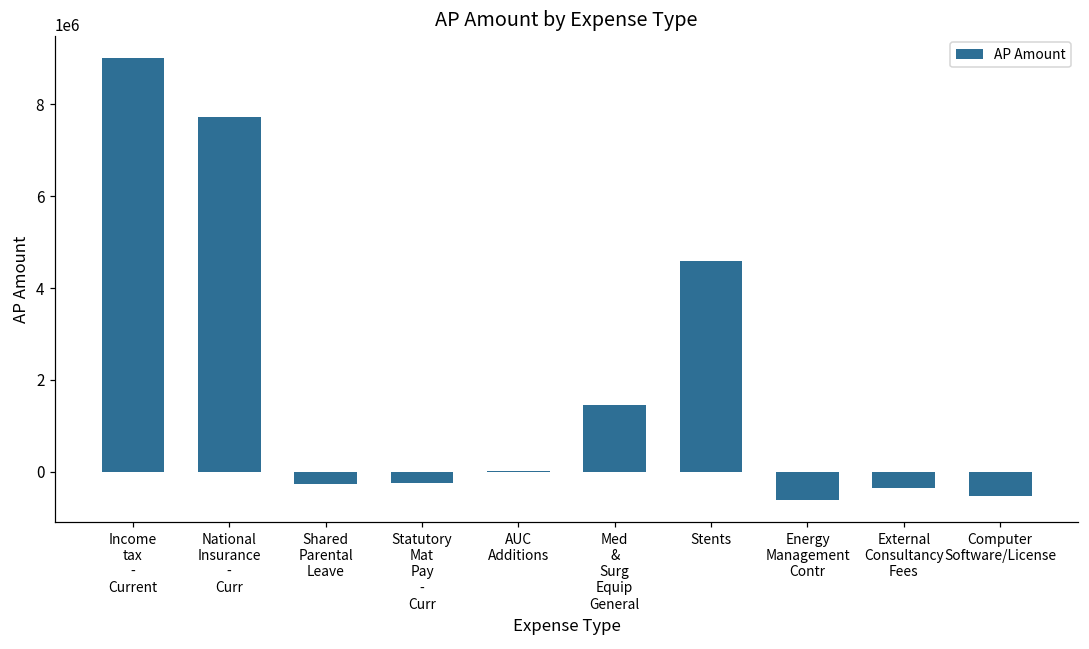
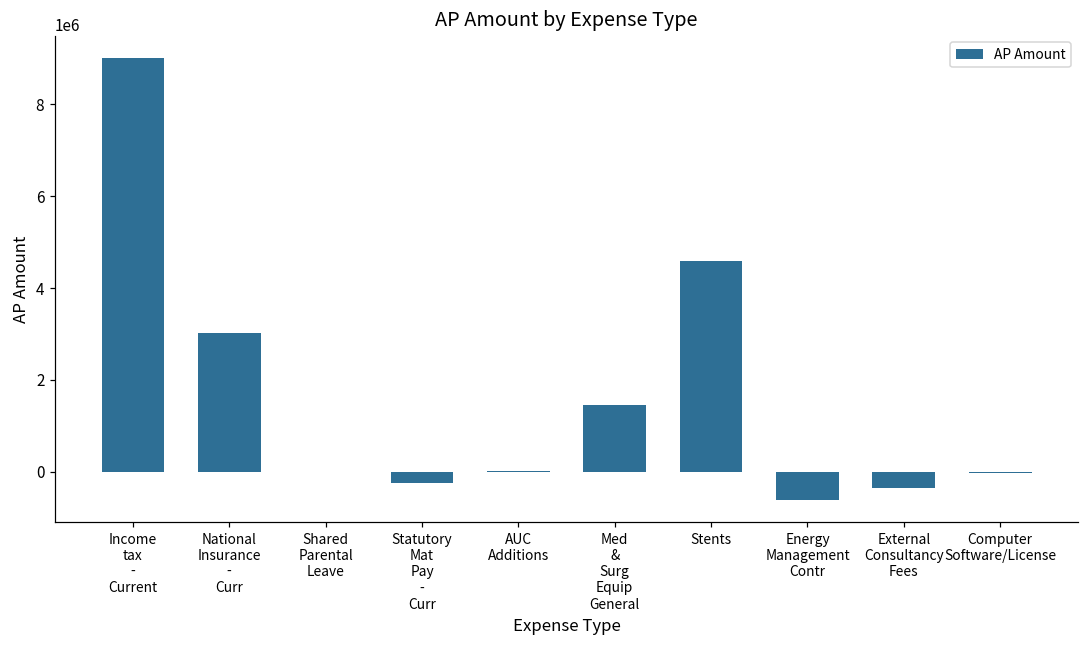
  {
    "Income tax - Current": 9000000,
-   "National Insurance - Curr": 7700000,
-   "Shared Parental Leave": -300000,
+   "National Insurance - Curr": 3000000,
+   "Shared Parental Leave": 0,
    "Statutory Mat Pay - Curr": -200000,
    "Med & Surg Equip General": 1500000,
    "Stents": 4600000,
    "Energy Management Contr": -600000,
    "External Consultancy Fees": -400000,
-   "Computer Software/License": -500000
+   "Computer Software/License": 0
  }
